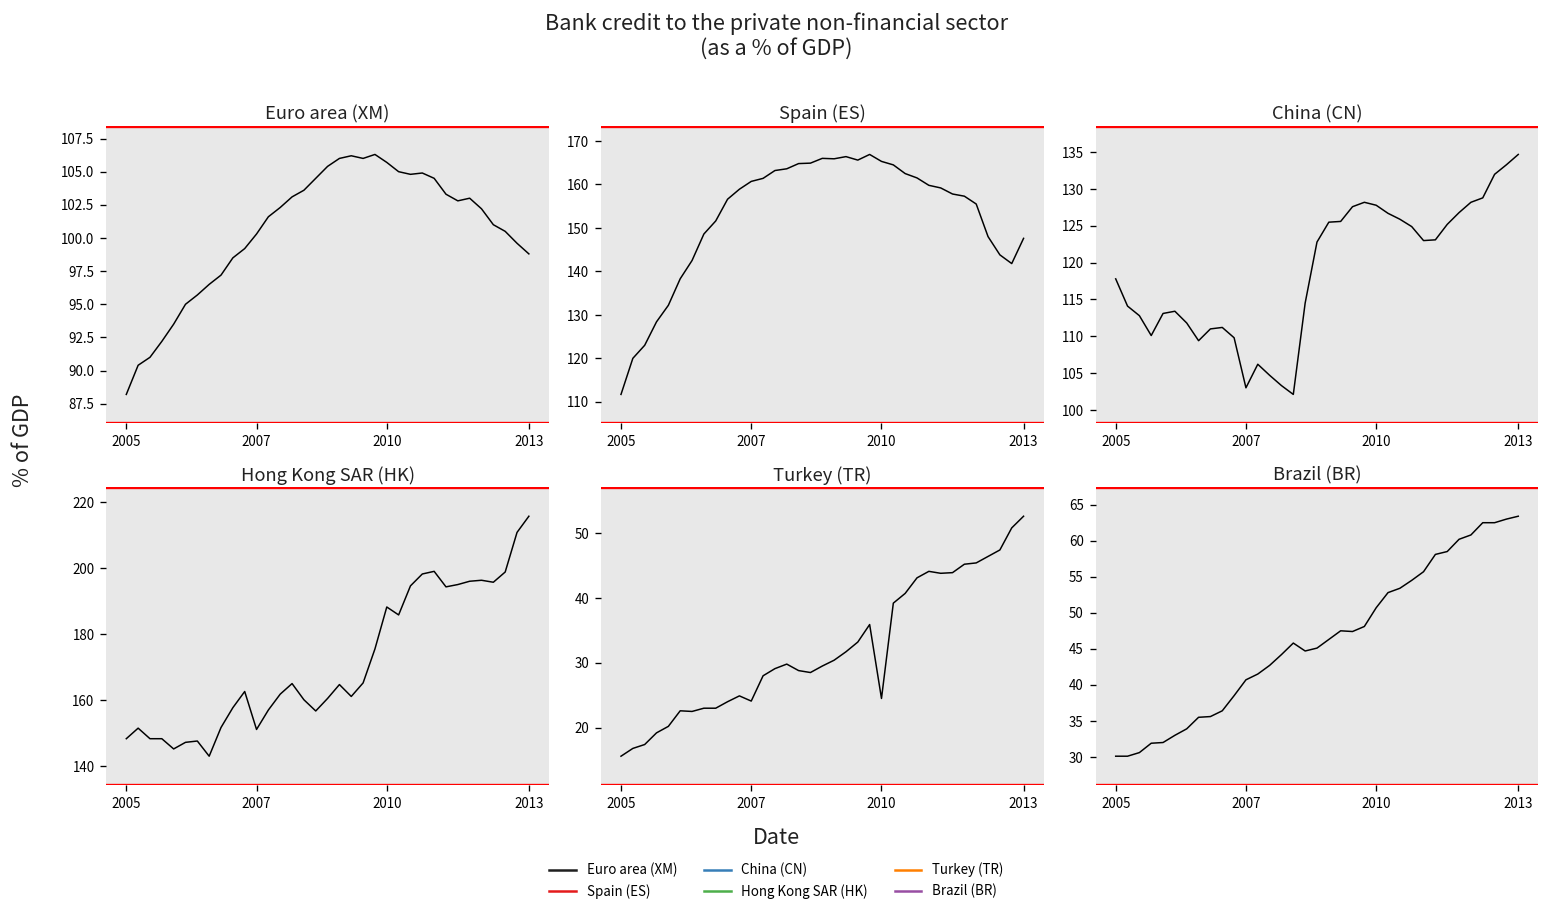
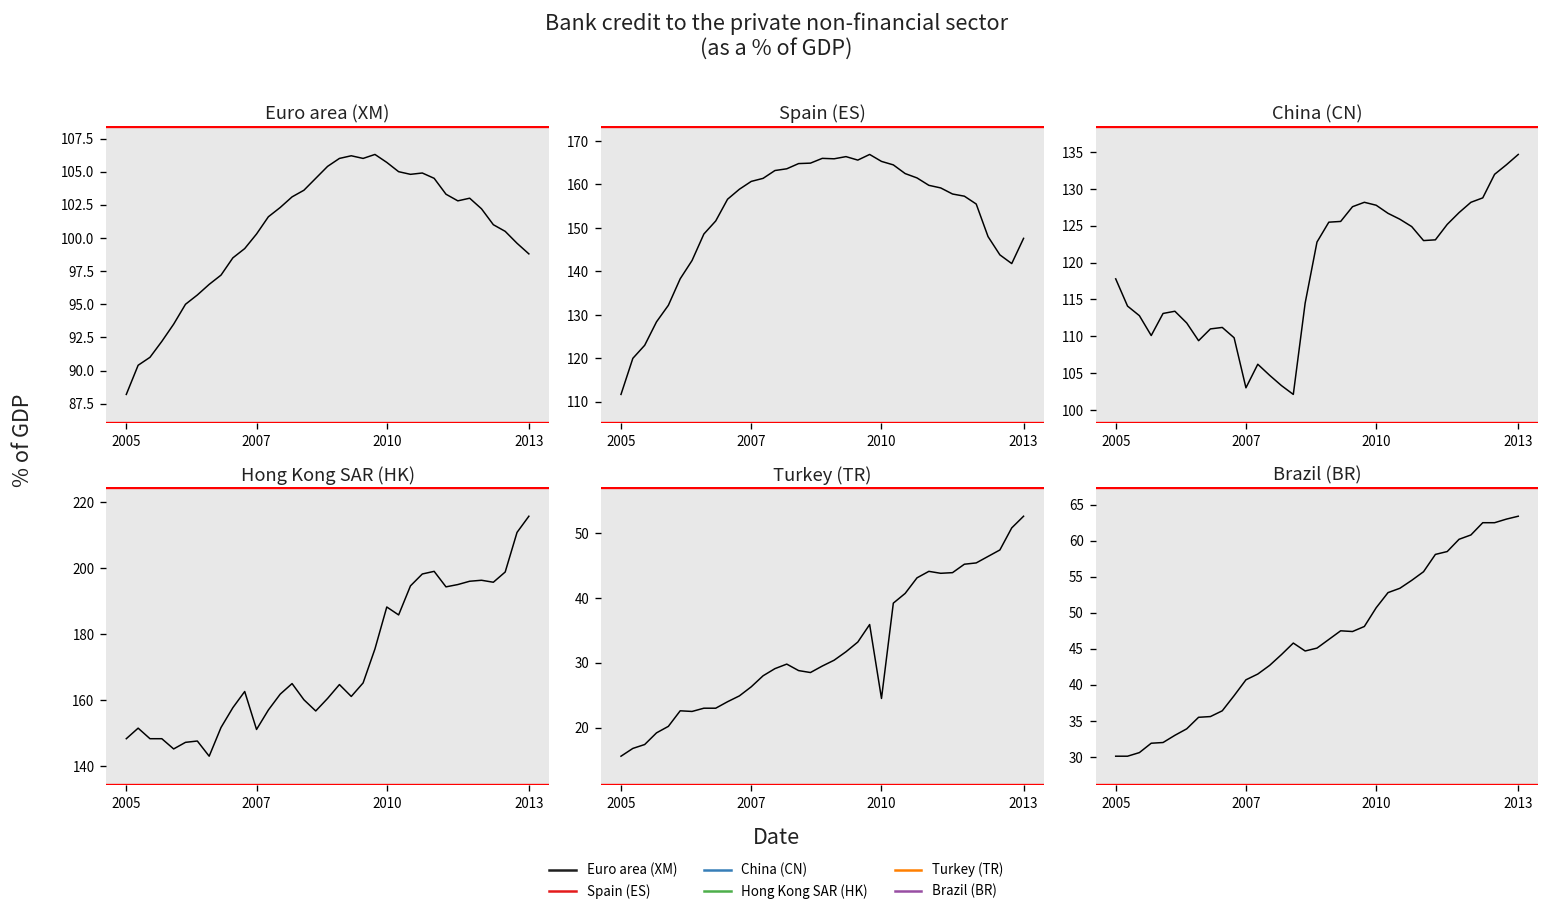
  {
    "Euro area (XM)": {
      "2005": 88.2,
      "2007": 100.3,
      "2010": 105.7,
      "2013": 98.8
    },
    "Spain (ES)": {
      "2005": 112,
      "2007": 161,
      "2010": 165,
      "2013": 148
    },
    "China (CN)": {
      "2005": 118,
      "2007": 103,
      "2010": 128,
      "2013": 135
    },
    "Hong Kong SAR (HK)": {
      "2005": 148,
      "2007": 151,
      "2010": 188,
      "2013": 216
    },
    "Turkey (TR)": {
      "2005": 16,
-     "2007": 24,
+     "2007": 26,
      "2010": 25,
      "2013": 53
    },
    "Brazil (BR)": {
      "2005": 30,
      "2007": 41,
      "2010": 51,
      "2013": 63
    }
  }
